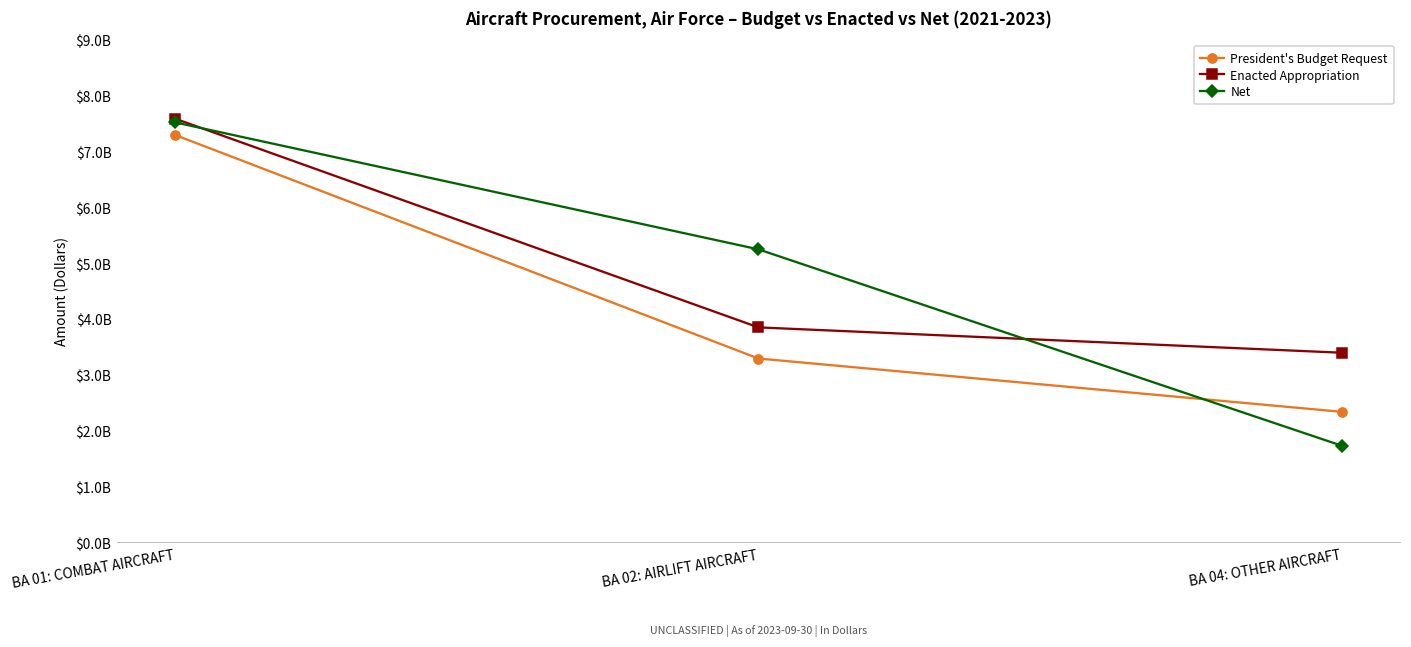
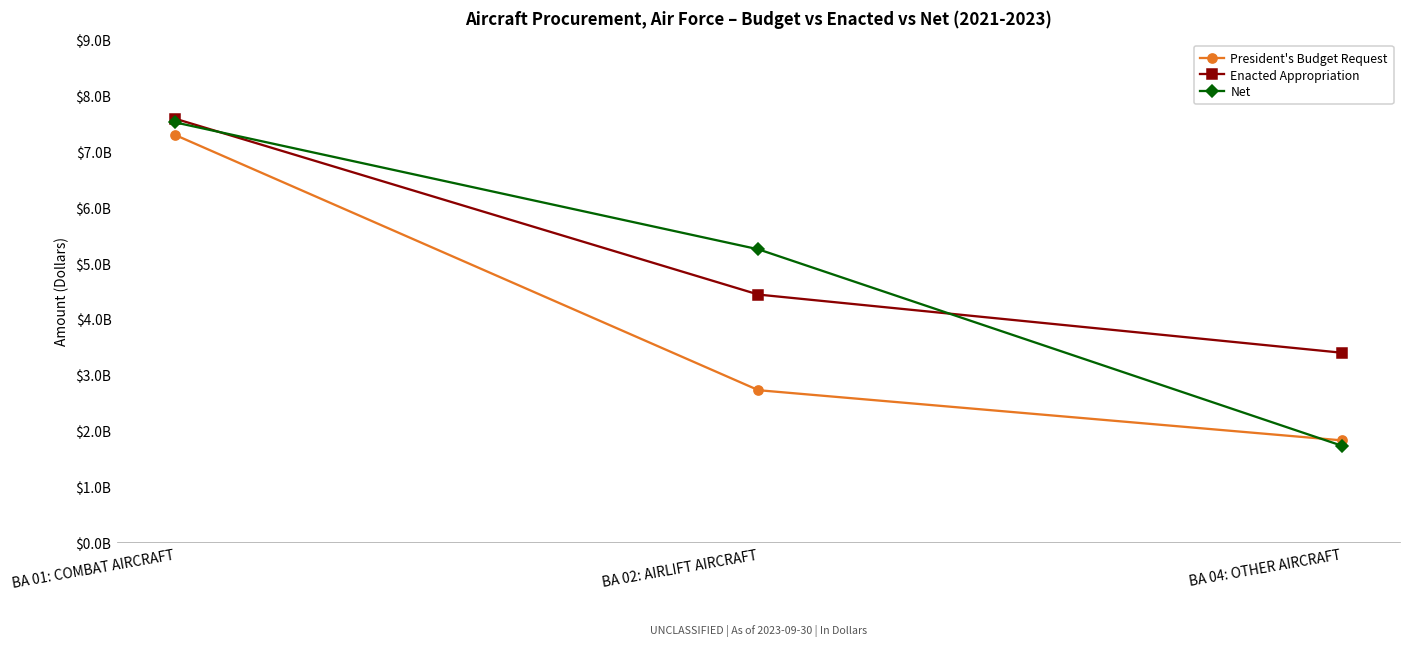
  {
    "President's Budget Request": {
      "BA 01: COMBAT AIRCRAFT": "$7300000000",
-     "BA 02: AIRLIFT AIRCRAFT": "$3300000000",
-     "BA 04: OTHER AIRCRAFT": "$2300000000"
+     "BA 02: AIRLIFT AIRCRAFT": "$2700000000",
+     "BA 04: OTHER AIRCRAFT": "$1800000000"
    },
    "Enacted Appropriation": {
      "BA 01: COMBAT AIRCRAFT": "$7600000000",
-     "BA 02: AIRLIFT AIRCRAFT": "$3800000000",
+     "BA 02: AIRLIFT AIRCRAFT": "$4400000000",
      "BA 04: OTHER AIRCRAFT": "$3400000000"
    },
    "Net": {
      "BA 01: COMBAT AIRCRAFT": "$7500000000",
      "BA 02: AIRLIFT AIRCRAFT": "$5200000000",
      "BA 04: OTHER AIRCRAFT": "$1700000000"
    }
  }
